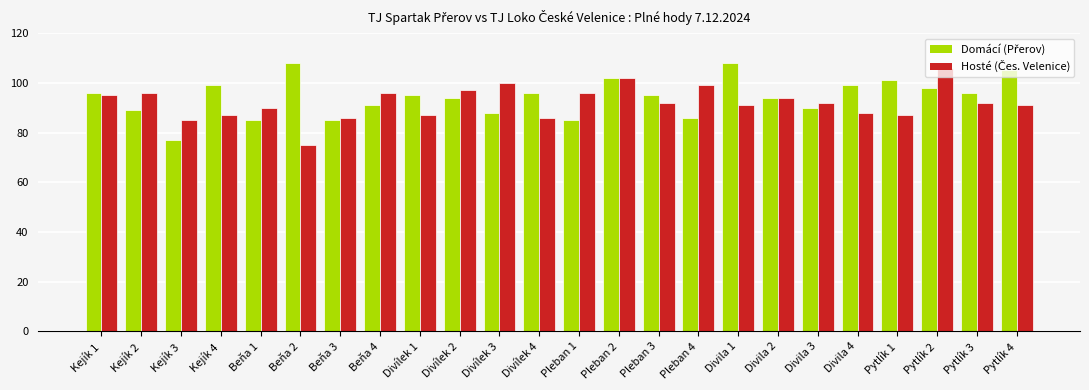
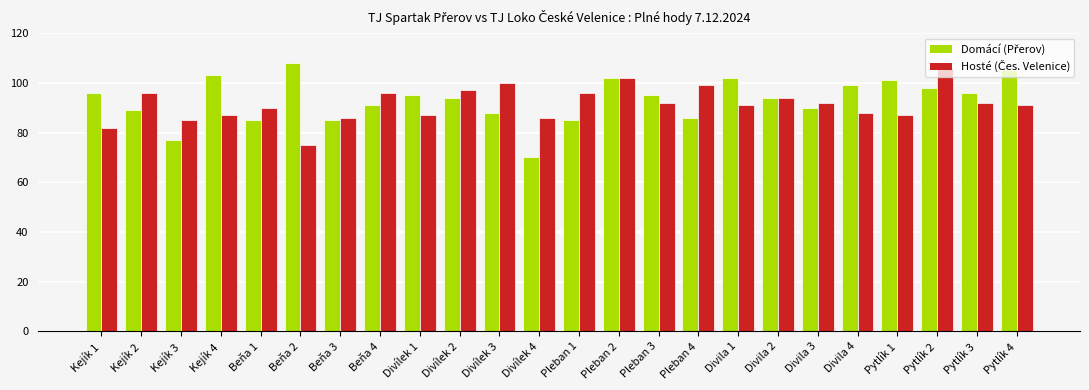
  {
    "Domácí (Přerov)": {
      "Kejík 1": 96,
      "Kejík 2": 89,
      "Kejík 3": 77,
-     "Kejík 4": 99,
+     "Kejík 4": 103,
      "Beňa 1": 85,
      "Beňa 2": 108,
      "Beňa 3": 85,
      "Beňa 4": 91,
      "Divílek 1": 95,
      "Divílek 2": 94,
      "Divílek 3": 88,
-     "Divílek 4": 96,
+     "Divílek 4": 70,
      "Pleban 1": 85,
      "Pleban 2": 102,
      "Pleban 3": 95,
      "Pleban 4": 86,
-     "Divila 1": 108,
+     "Divila 1": 102,
      "Divila 2": 94,
      "Divila 3": 90,
      "Divila 4": 99,
      "Pytlík 1": 101,
      "Pytlík 2": 98,
      "Pytlík 3": 96
    },
    "Hosté (Čes. Velenice)": {
-     "Kejík 1": 95,
+     "Kejík 1": 82,
      "Kejík 2": 96,
      "Kejík 3": 85,
      "Kejík 4": 87,
      "Beňa 1": 90,
      "Beňa 2": 75,
      "Beňa 3": 86,
      "Beňa 4": 96,
      "Divílek 1": 87,
      "Divílek 2": 97,
      "Divílek 3": 100,
      "Divílek 4": 86,
      "Pleban 1": 96,
      "Pleban 2": 102,
      "Pleban 3": 92,
      "Pleban 4": 99,
      "Divila 1": 91,
      "Divila 2": 94,
      "Divila 3": 92,
      "Divila 4": 88,
      "Pytlík 1": 87,
      "Pytlík 3": 92,
      "Pytlík 4": 91
    }
  }
